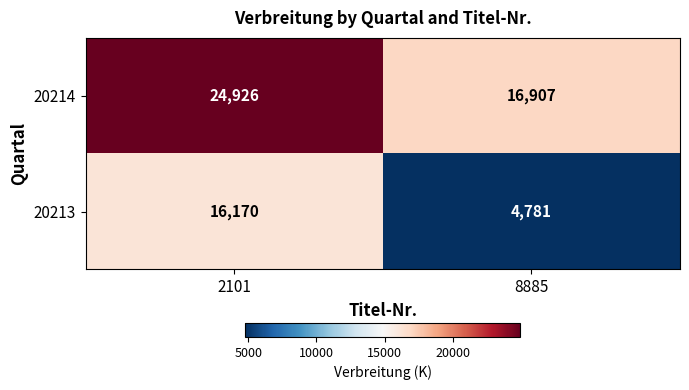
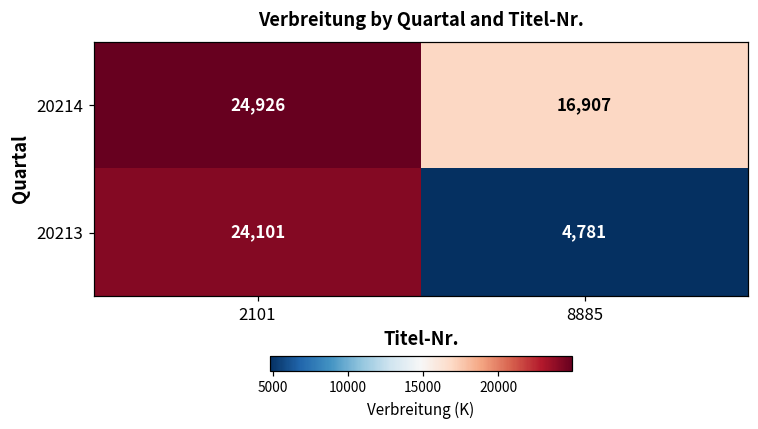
  {
    "20214": {
      "2101": "24,926",
      "8885": "16,907"
    },
    "20213": {
-     "2101": "16,170",
+     "2101": "24,101",
      "8885": "4,781"
    }
  }
